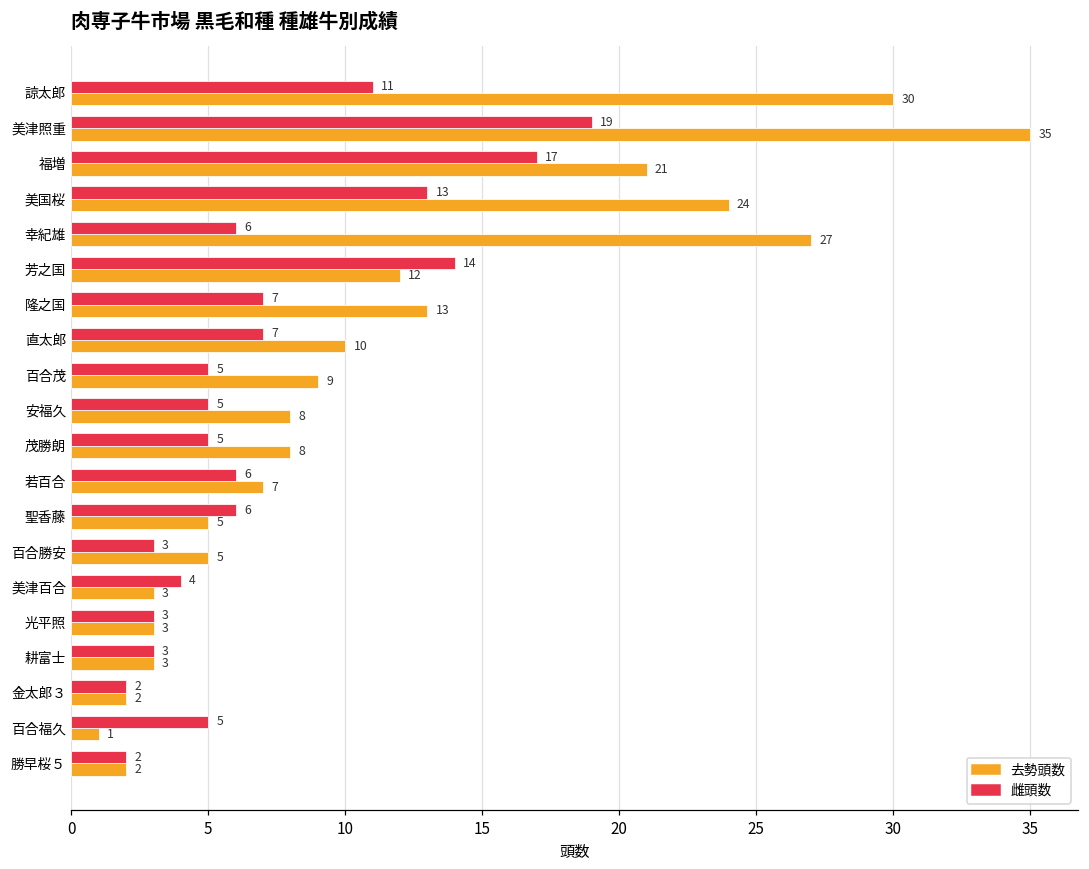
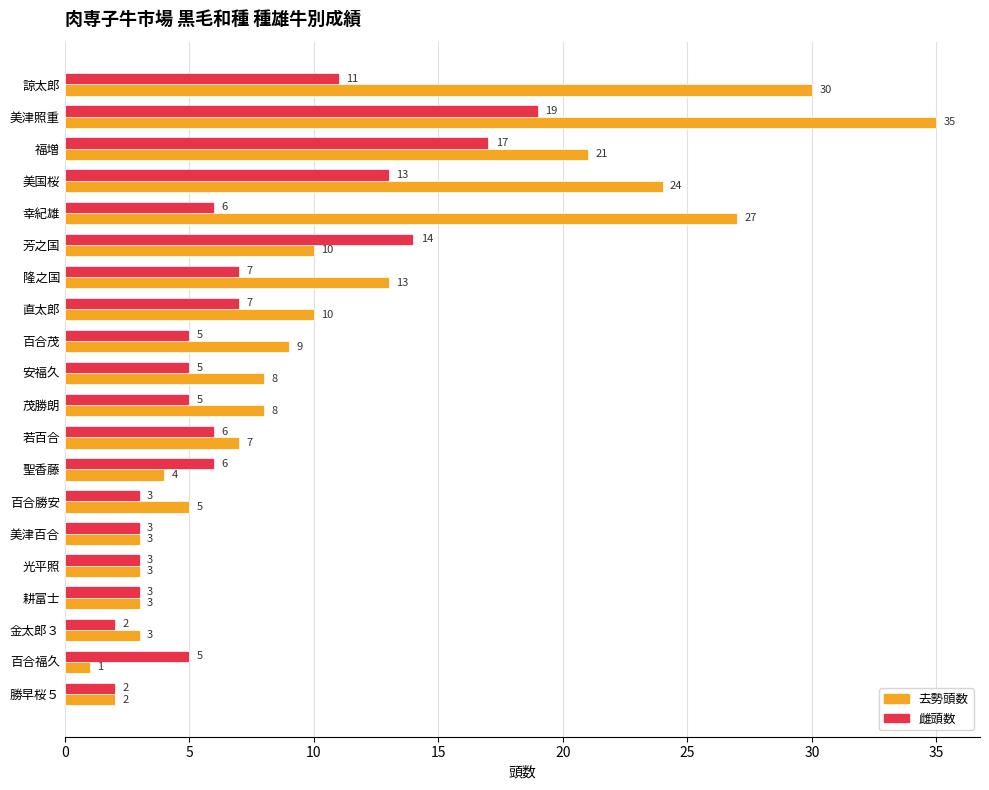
  {
    "去勢頭数": {
      "諒太郎": 30,
      "美津照重": 35,
      "福増": 21,
      "美国桜": 24,
      "幸紀雄": 27,
-     "芳之国": 12,
+     "芳之国": 10,
      "隆之国": 13,
      "直太郎": 10,
      "百合茂": 9,
      "安福久": 8,
      "茂勝朗": 8,
      "若百合": 7,
-     "聖香藤": 5,
+     "聖香藤": 4,
      "百合勝安": 5,
      "美津百合": 3,
      "光平照": 3,
      "耕富士": 3,
-     "金太郎３": 2,
+     "金太郎３": 3,
      "百合福久": 1,
      "勝早桜５": 2
    },
    "雌頭数": {
      "諒太郎": 11,
      "美津照重": 19,
      "福増": 17,
      "美国桜": 13,
      "幸紀雄": 6,
      "芳之国": 14,
      "隆之国": 7,
      "直太郎": 7,
      "百合茂": 5,
      "安福久": 5,
      "茂勝朗": 5,
      "若百合": 6,
      "聖香藤": 6,
      "百合勝安": 3,
-     "美津百合": 4,
+     "美津百合": 3,
      "光平照": 3,
      "耕富士": 3,
      "金太郎３": 2,
      "百合福久": 5,
      "勝早桜５": 2
    }
  }
